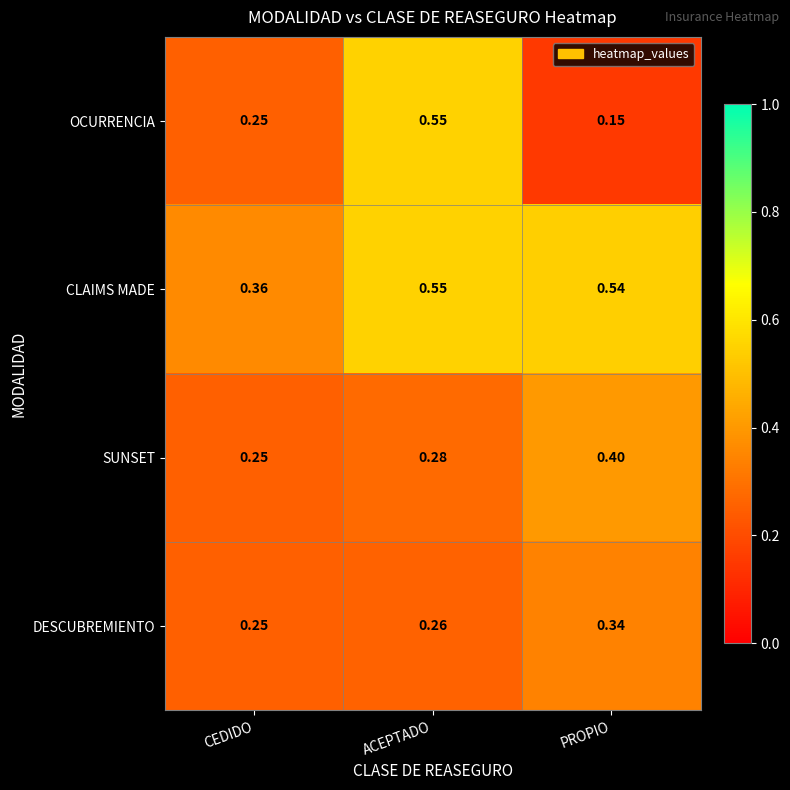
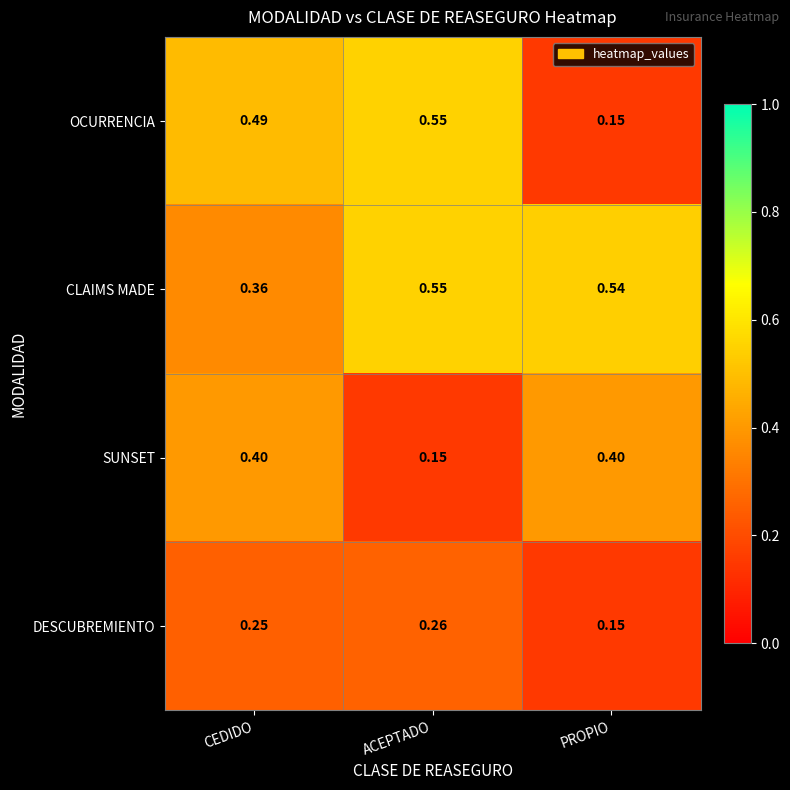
  {
    "OCURRENCIA": {
-     "CEDIDO": 0.25,
+     "CEDIDO": 0.49,
      "ACEPTADO": 0.55,
      "PROPIO": 0.15
    },
    "CLAIMS MADE": {
      "CEDIDO": 0.36,
      "ACEPTADO": 0.55,
      "PROPIO": 0.54
    },
    "SUNSET": {
-     "CEDIDO": 0.25,
-     "ACEPTADO": 0.28,
+     "CEDIDO": 0.40,
+     "ACEPTADO": 0.15,
      "PROPIO": 0.40
    },
    "DESCUBREMIENTO": {
      "CEDIDO": 0.25,
      "ACEPTADO": 0.26,
-     "PROPIO": 0.34
+     "PROPIO": 0.15
    }
  }
